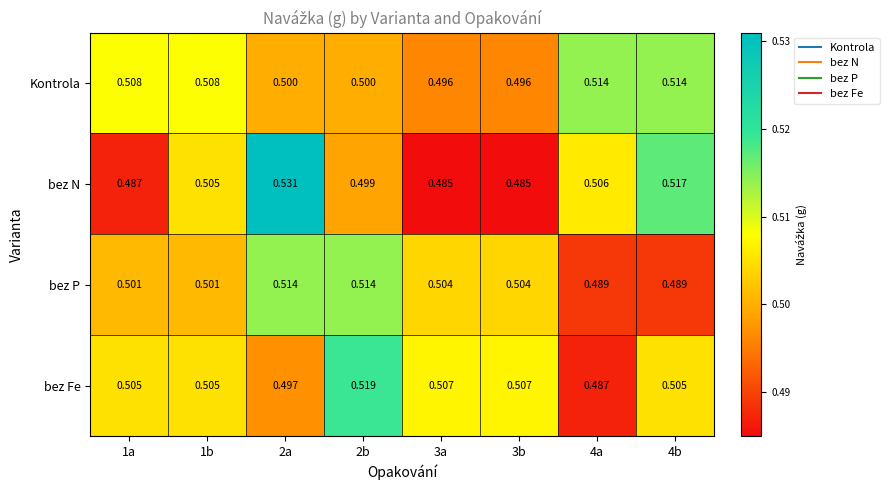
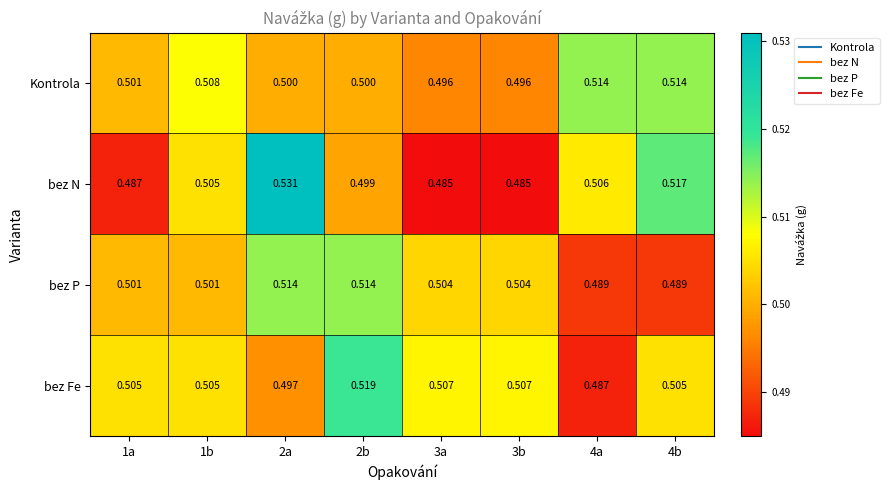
  {
    "Kontrola": {
-     "1a": 0.508,
+     "1a": 0.501,
      "1b": 0.508,
      "2a": 0.500,
      "2b": 0.500,
      "3a": 0.496,
      "3b": 0.496,
      "4a": 0.514,
      "4b": 0.514
    },
    "bez N": {
      "1a": 0.487,
      "1b": 0.505,
      "2a": 0.531,
      "2b": 0.499,
      "3a": 0.485,
      "3b": 0.485,
      "4a": 0.506,
      "4b": 0.517
    },
    "bez P": {
      "1a": 0.501,
      "1b": 0.501,
      "2a": 0.514,
      "2b": 0.514,
      "3a": 0.504,
      "3b": 0.504,
      "4a": 0.489,
      "4b": 0.489
    },
    "bez Fe": {
      "1a": 0.505,
      "1b": 0.505,
      "2a": 0.497,
      "2b": 0.519,
      "3a": 0.507,
      "3b": 0.507,
      "4a": 0.487,
      "4b": 0.505
    }
  }
